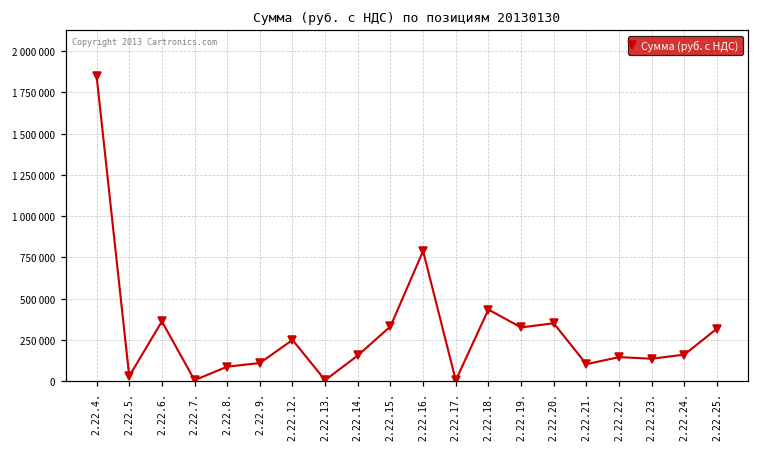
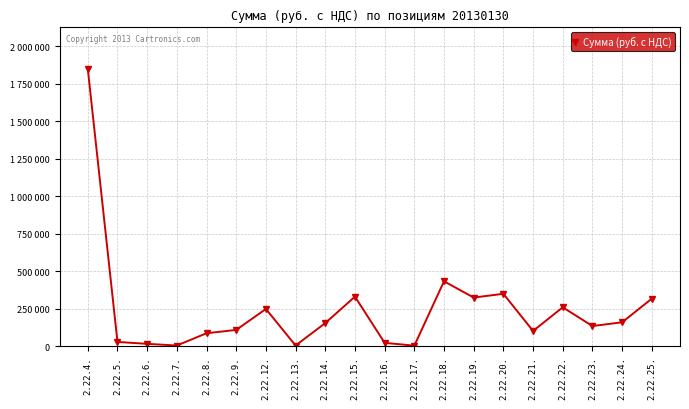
  {
    "2.22.4.": 1850000,
    "2.22.5.": 30000,
-   "2.22.6.": 360000,
+   "2.22.6.": 20000,
    "2.22.7.": 10000,
    "2.22.8.": 90000,
    "2.22.9.": 110000,
    "2.22.12.": 250000,
    "2.22.13.": 10000,
    "2.22.14.": 150000,
    "2.22.15.": 330000,
-   "2.22.16.": 790000,
+   "2.22.16.": 20000,
    "2.22.17.": 0,
    "2.22.18.": 430000,
    "2.22.19.": 330000,
    "2.22.20.": 350000,
    "2.22.21.": 100000,
-   "2.22.22.": 140000,
+   "2.22.22.": 260000,
    "2.22.23.": 140000,
    "2.22.24.": 160000,
    "2.22.25.": 320000
  }
